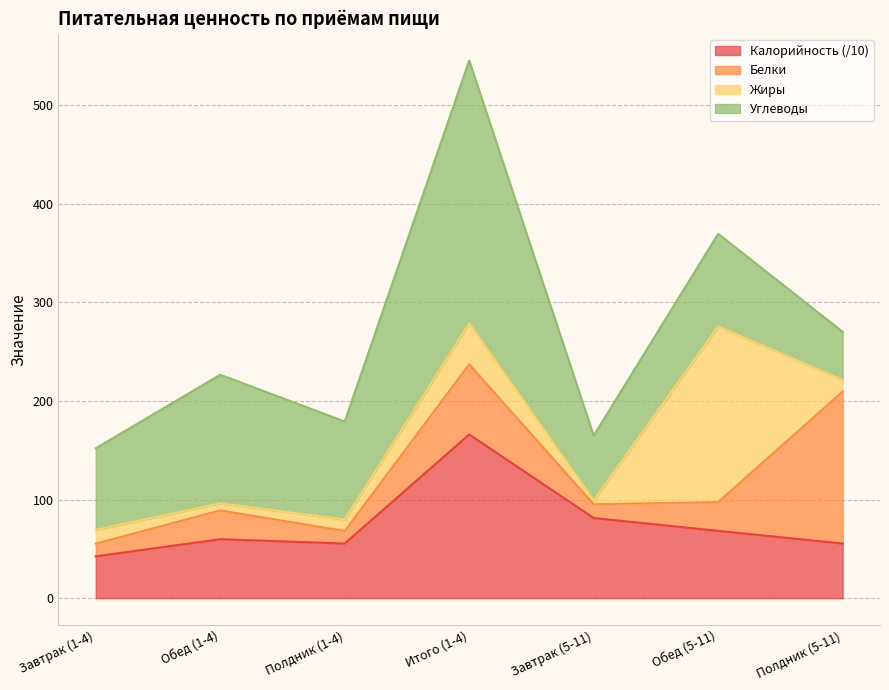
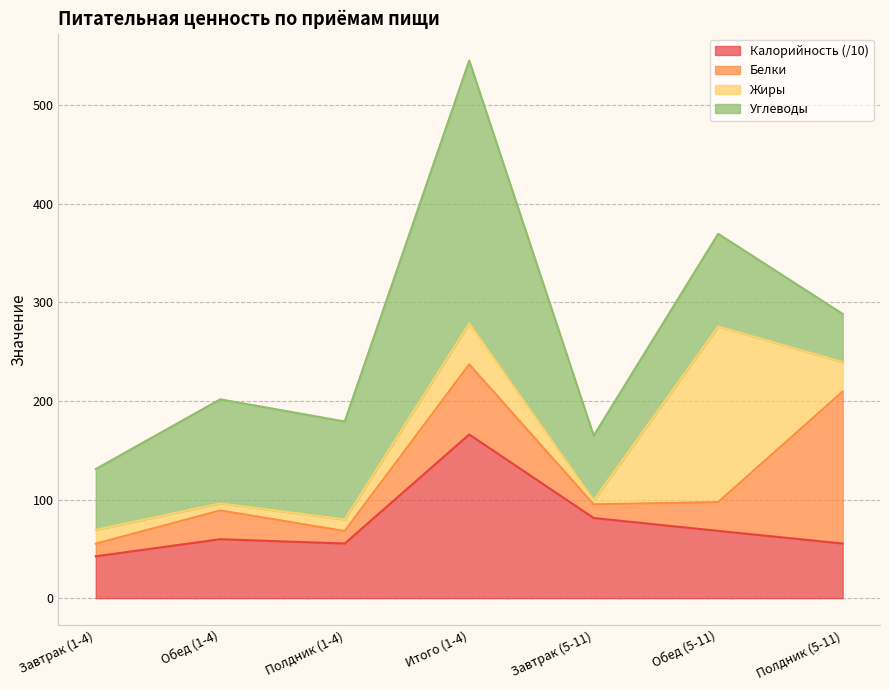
  {
    "Калорийность (/10)": {
      "Завтрак (1-4)": 40,
      "Обед (1-4)": 60,
      "Полдник (1-4)": 60,
      "Итого (1-4)": 170,
      "Завтрак (5-11)": 80,
      "Обед (5-11)": 70,
      "Полдник (5-11)": 60
    },
    "Белки": {
      "Завтрак (1-4)": 10,
      "Обед (1-4)": 30,
      "Полдник (1-4)": 10,
      "Итого (1-4)": 70,
      "Завтрак (5-11)": 10,
      "Обед (5-11)": 30,
      "Полдник (5-11)": 150
    },
    "Жиры": {
      "Завтрак (1-4)": 10,
      "Обед (1-4)": 10,
      "Полдник (1-4)": 10,
      "Итого (1-4)": 40,
      "Завтрак (5-11)": 0,
      "Обед (5-11)": 180,
-     "Полдник (5-11)": 10
+     "Полдник (5-11)": 30
    },
    "Углеводы": {
-     "Завтрак (1-4)": 80,
-     "Обед (1-4)": 130,
+     "Завтрак (1-4)": 60,
+     "Обед (1-4)": 110,
      "Полдник (1-4)": 100,
      "Итого (1-4)": 270,
      "Завтрак (5-11)": 70,
      "Обед (5-11)": 90,
      "Полдник (5-11)": 50
    }
  }
